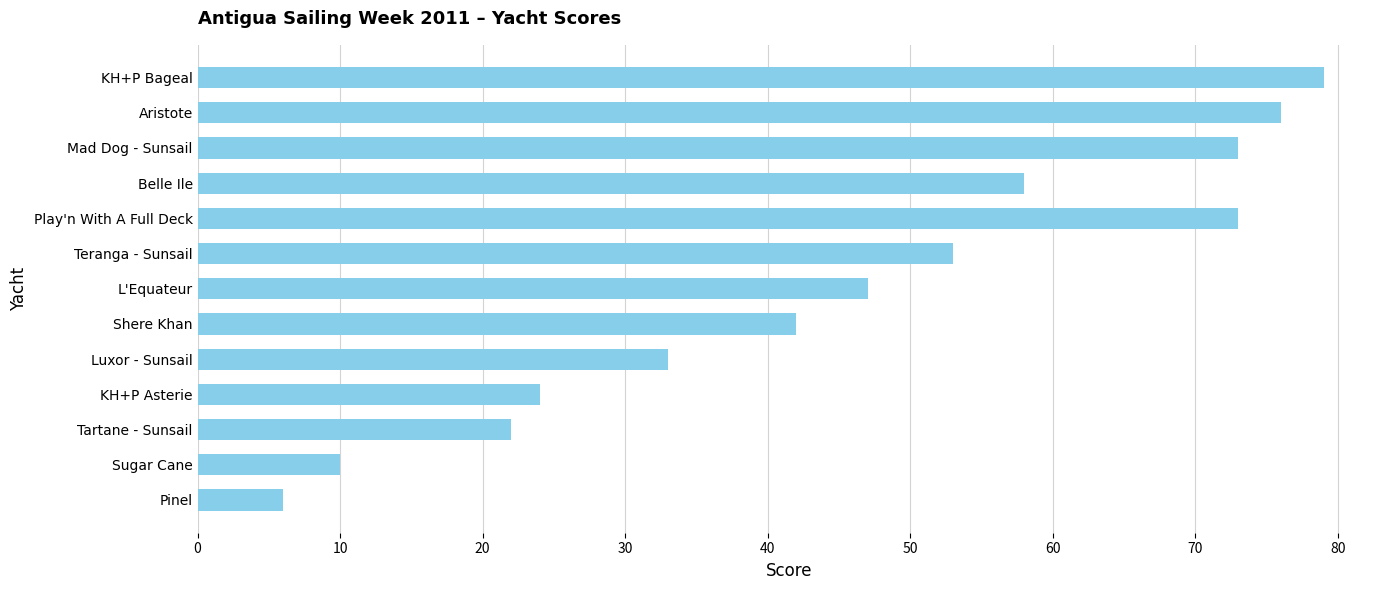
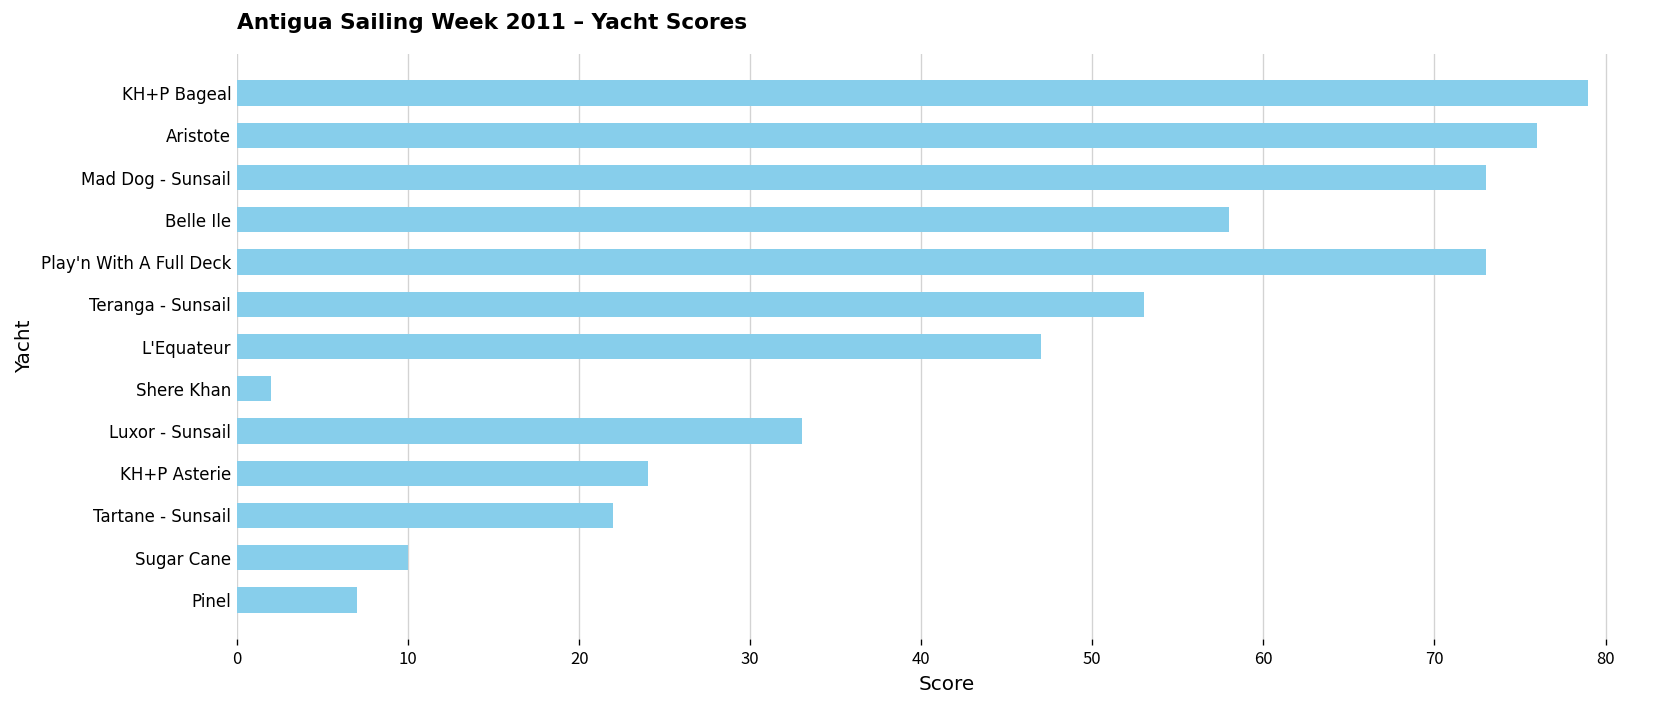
  {
    "KH+P Bageal": 79,
    "Aristote": 76,
    "Mad Dog - Sunsail": 73,
    "Belle Ile": 58,
    "Play'n With A Full Deck": 73,
    "Teranga - Sunsail": 53,
    "L'Equateur": 47,
-   "Shere Khan": 42,
+   "Shere Khan": 2,
    "Luxor - Sunsail": 33,
    "KH+P Asterie": 24,
    "Tartane - Sunsail": 22,
    "Sugar Cane": 10,
-   "Pinel": 6
+   "Pinel": 7
  }
